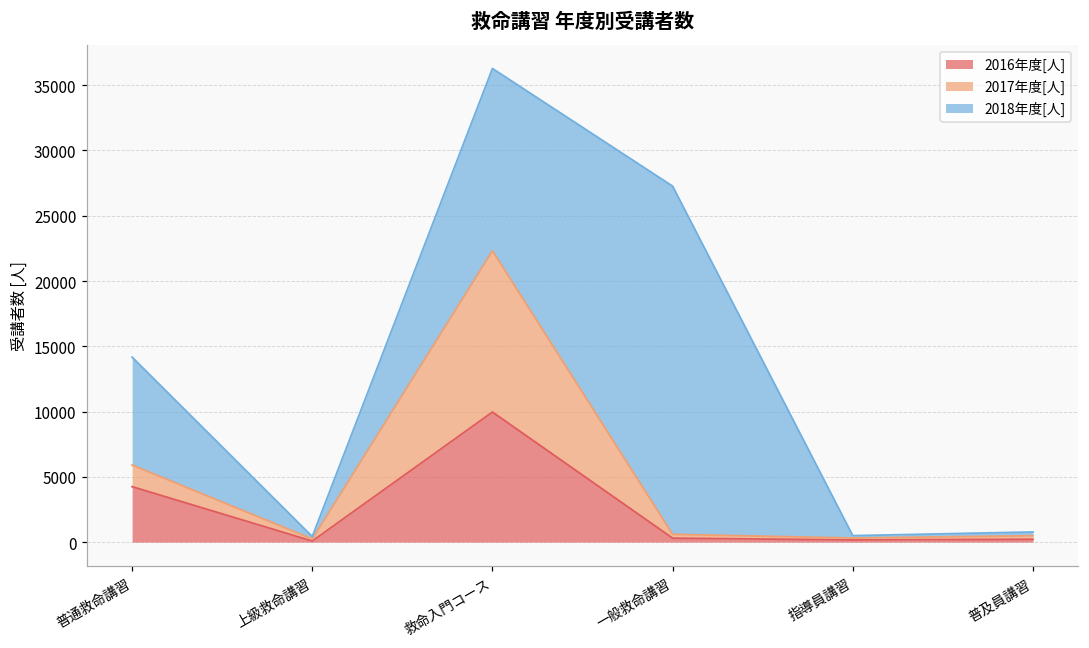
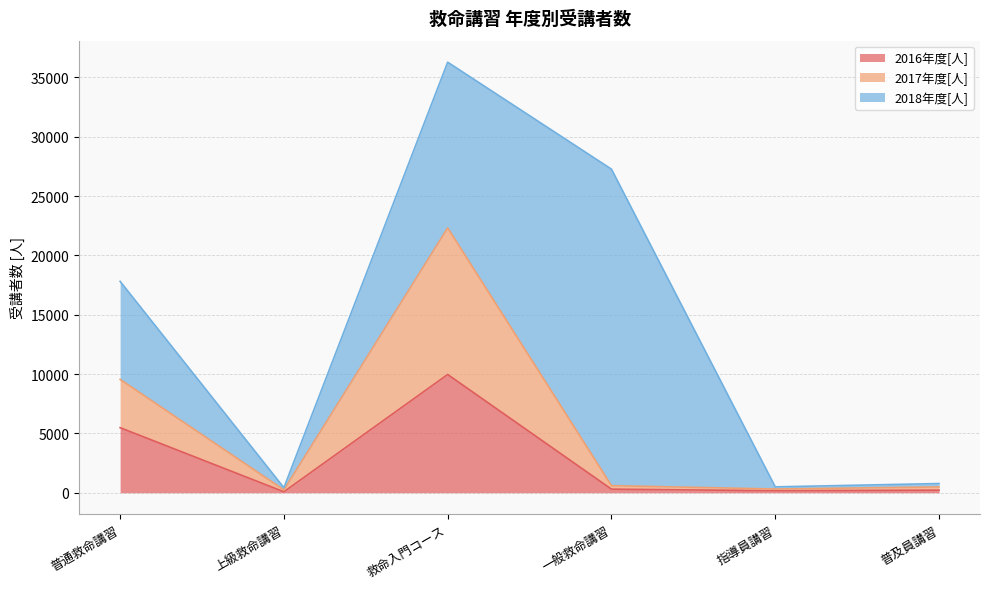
  {
    "2016年度[人]": {
-     "普通救命講習": 4200,
+     "普通救命講習": 5500,
      "救命入門コース": 10000,
      "一般救命講習": 300,
      "普及員講習": 200
    },
    "2017年度[人]": {
-     "普通救命講習": 1700,
+     "普通救命講習": 4100,
      "救命入門コース": 12400,
      "一般救命講習": 300,
      "普及員講習": 300
    },
    "2018年度[人]": {
      "普通救命講習": 8300,
      "救命入門コース": 14000,
      "一般救命講習": 26700,
      "普及員講習": 300
    }
  }
